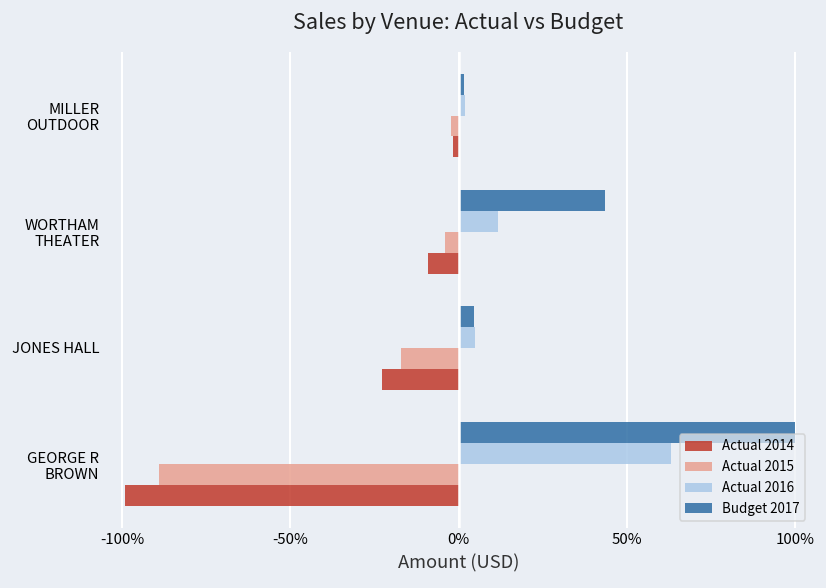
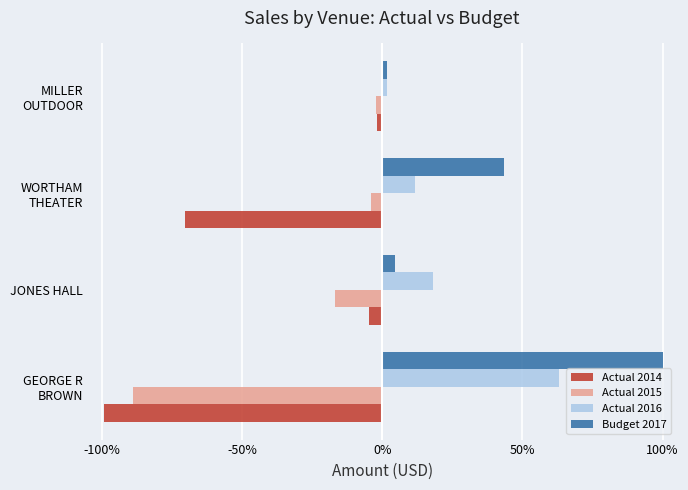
  {
    "Actual 2014": {
      "MILLER OUTDOOR": "-2%",
-     "WORTHAM THEATER": "-9%",
-     "JONES HALL": "-23%",
+     "WORTHAM THEATER": "-70%",
+     "JONES HALL": "-5%",
      "GEORGE R BROWN": "-99%"
    },
    "Actual 2015": {
      "MILLER OUTDOOR": "-2%",
      "WORTHAM THEATER": "-4%",
      "JONES HALL": "-17%",
      "GEORGE R BROWN": "-89%"
    },
    "Actual 2016": {
      "MILLER OUTDOOR": "2%",
      "WORTHAM THEATER": "12%",
-     "JONES HALL": "5%",
+     "JONES HALL": "18%",
      "GEORGE R BROWN": "63%"
    },
    "Budget 2017": {
      "MILLER OUTDOOR": "2%",
      "WORTHAM THEATER": "44%",
      "JONES HALL": "5%",
      "GEORGE R BROWN": "100%"
    }
  }
